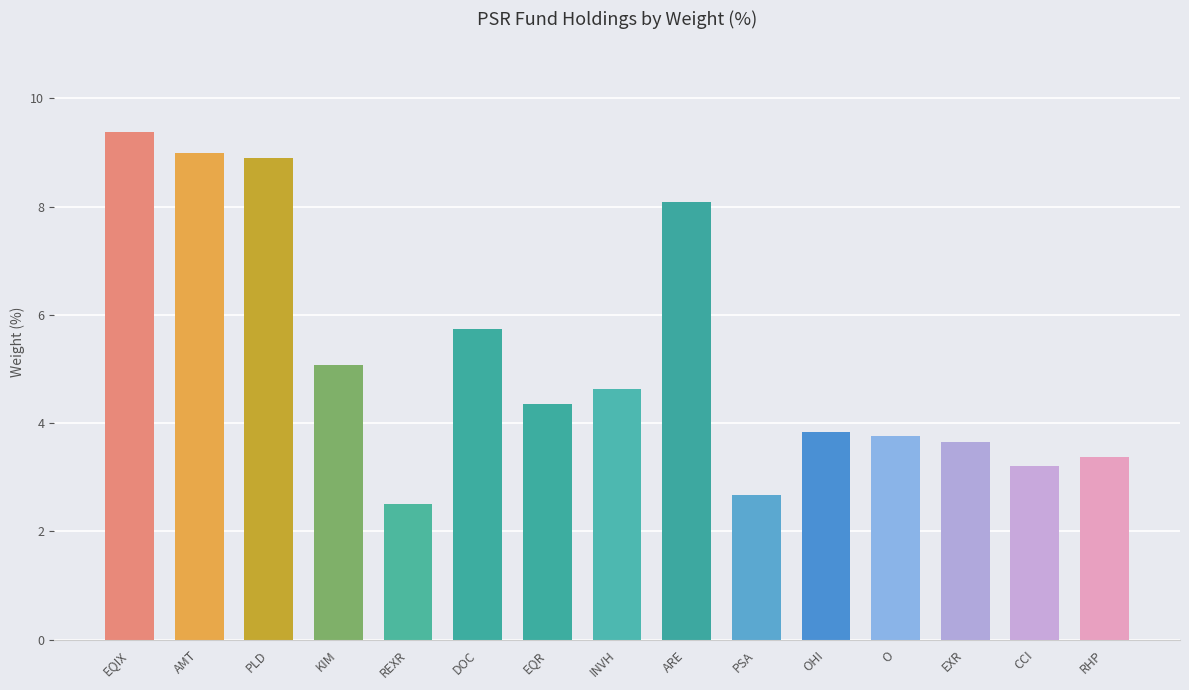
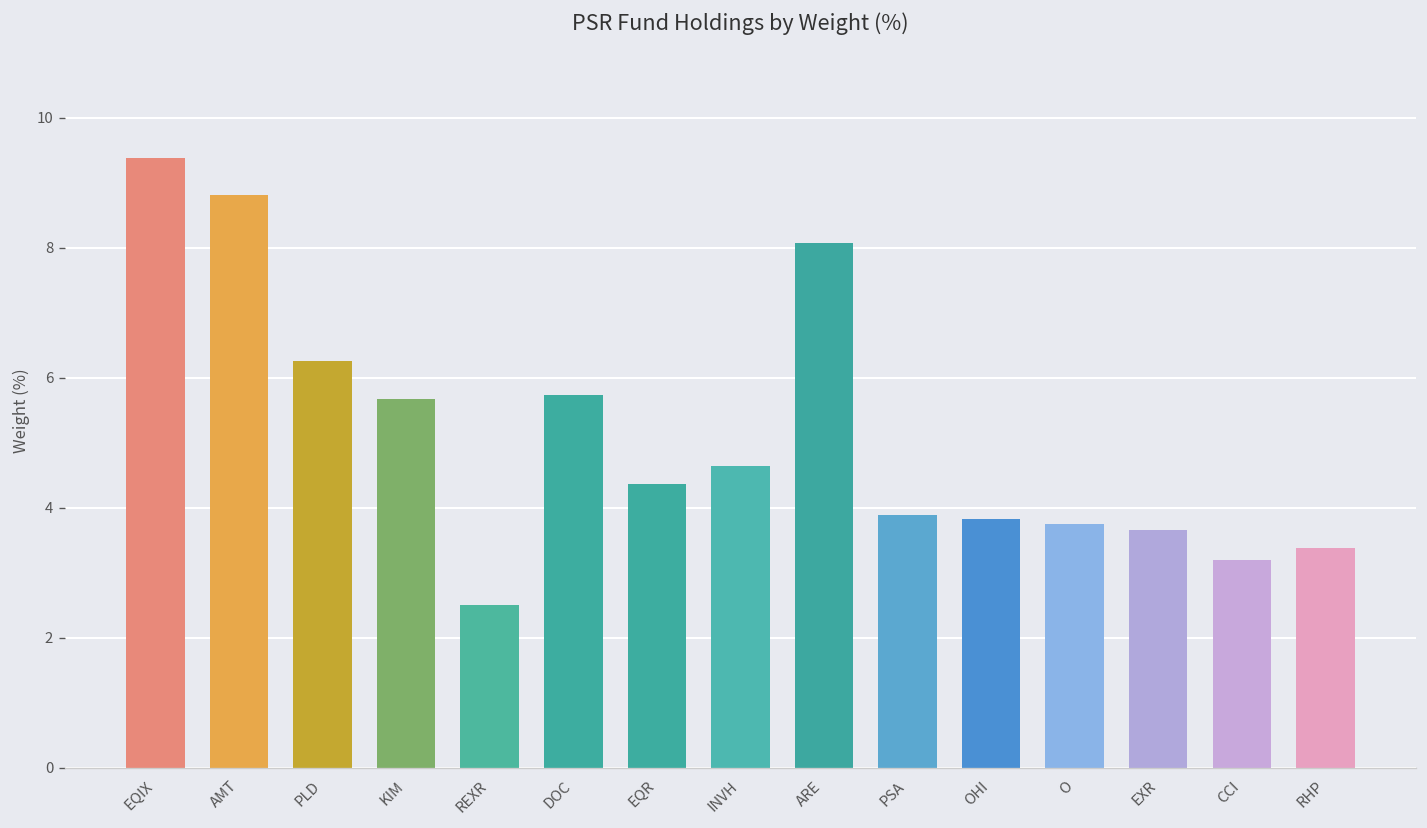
  {
    "EQIX": 9.4,
-   "AMT": 9.0,
-   "PLD": 8.9,
-   "KIM": 5.1,
+   "AMT": 8.8,
+   "PLD": 6.3,
+   "KIM": 5.7,
    "REXR": 2.5,
    "DOC": 5.7,
    "EQR": 4.4,
    "INVH": 4.6,
    "ARE": 8.1,
-   "PSA": 2.7,
+   "PSA": 3.9,
    "OHI": 3.8,
    "O": 3.8,
    "EXR": 3.7,
    "CCI": 3.2,
    "RHP": 3.4
  }
